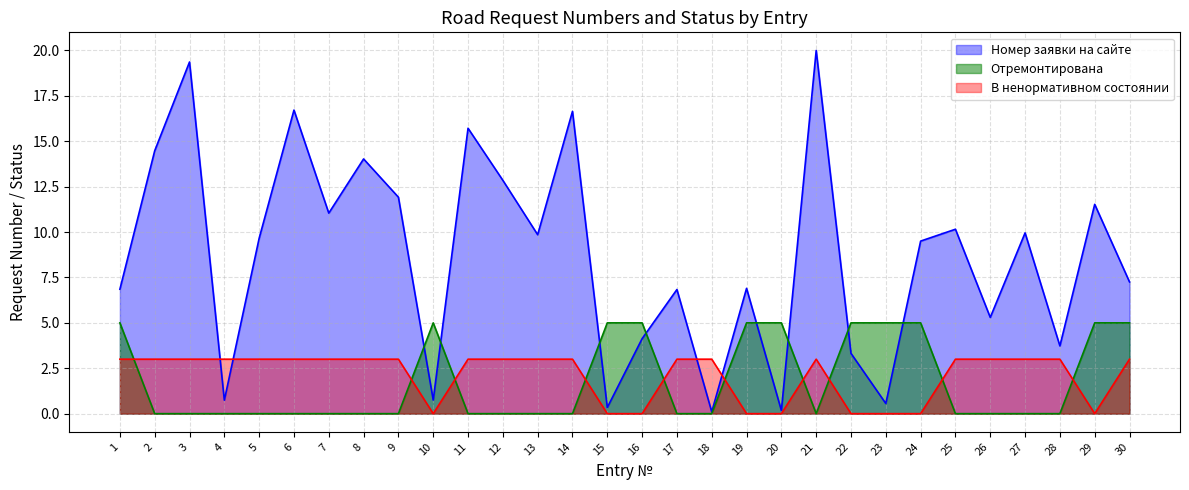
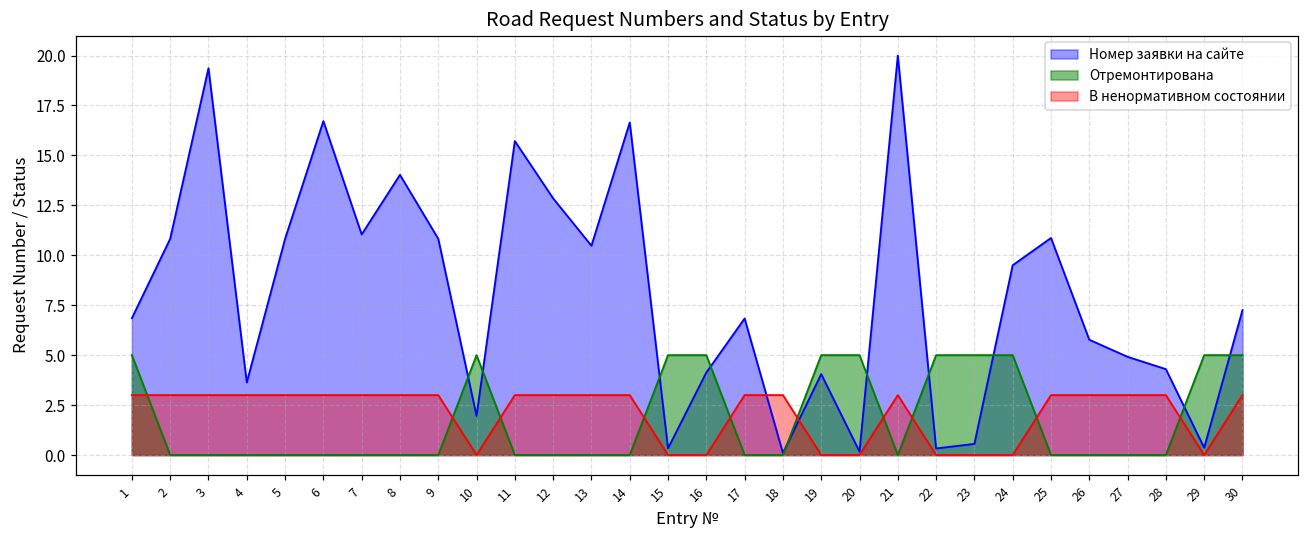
  {
    "Номер заявки на сайте": {
      "1": 6.9,
-     "2": 14.5,
+     "2": 10.8,
      "3": 19.4,
-     "4": 0.7,
-     "5": 9.7,
+     "4": 3.6,
+     "5": 10.8,
      "6": 16.7,
      "7": 11.0,
      "8": 14.0,
-     "9": 11.9,
-     "10": 0.7,
+     "9": 10.8,
+     "10": 2.0,
      "11": 15.7,
      "12": 12.8,
-     "13": 9.9,
+     "13": 10.5,
      "14": 16.6,
      "15": 0.3,
      "16": 4.1,
      "17": 6.8,
-     "19": 6.9,
+     "19": 4.0,
      "20": 0.2,
      "21": 20.0,
-     "22": 3.3,
+     "22": 0.3,
      "23": 0.6,
      "24": 9.5,
-     "25": 10.2,
-     "26": 5.3,
-     "27": 10.0,
-     "28": 3.7,
-     "29": 11.5,
+     "25": 10.9,
+     "26": 5.8,
+     "27": 4.9,
+     "28": 4.3,
+     "29": 0.4,
      "30": 7.3
    },
    "Отремонтирована": {
      "1": 5.0,
      "2": 0.0,
      "3": 0.0,
      "4": 0.0,
      "5": 0.0,
      "6": 0.0,
      "7": 0.0,
      "8": 0.0,
      "9": 0.0,
      "10": 5.0,
      "11": 0.0,
      "12": 0.0,
      "13": 0.0,
      "14": 0.0,
      "15": 5.0,
      "16": 5.0,
      "17": 0.0,
      "19": 5.0,
      "20": 5.0,
      "21": 0.0,
      "22": 5.0,
      "23": 5.0,
      "24": 5.0,
      "25": 0.0,
      "26": 0.0,
      "27": 0.0,
      "28": 0.0,
      "29": 5.0,
      "30": 5.0
    },
    "В ненормативном состоянии": {
      "1": 3.0,
      "2": 3.0,
      "3": 3.0,
      "4": 3.0,
      "5": 3.0,
      "6": 3.0,
      "7": 3.0,
      "8": 3.0,
      "9": 3.0,
      "10": 0.0,
      "11": 3.0,
      "12": 3.0,
      "13": 3.0,
      "14": 3.0,
      "15": 0.0,
      "16": 0.0,
      "17": 3.0,
      "18": 3.0,
      "19": 0.0,
      "20": 0.0,
      "21": 3.0,
      "22": 0.0,
      "23": 0.0,
      "24": 0.0,
      "25": 3.0,
      "26": 3.0,
      "27": 3.0,
      "28": 3.0,
      "29": 0.0,
      "30": 3.0
    }
  }
